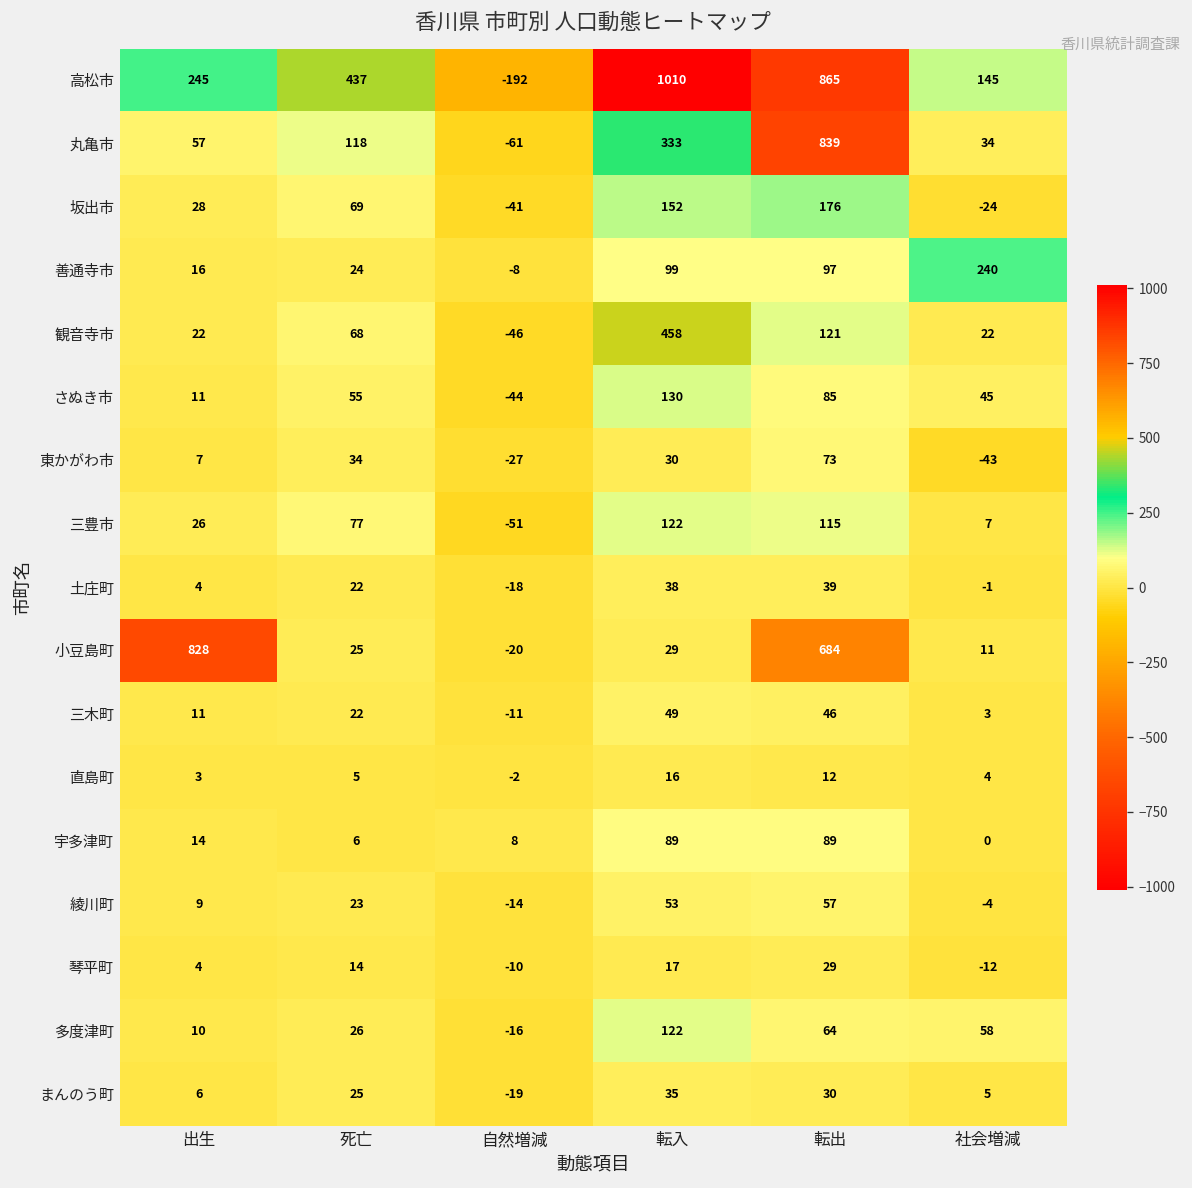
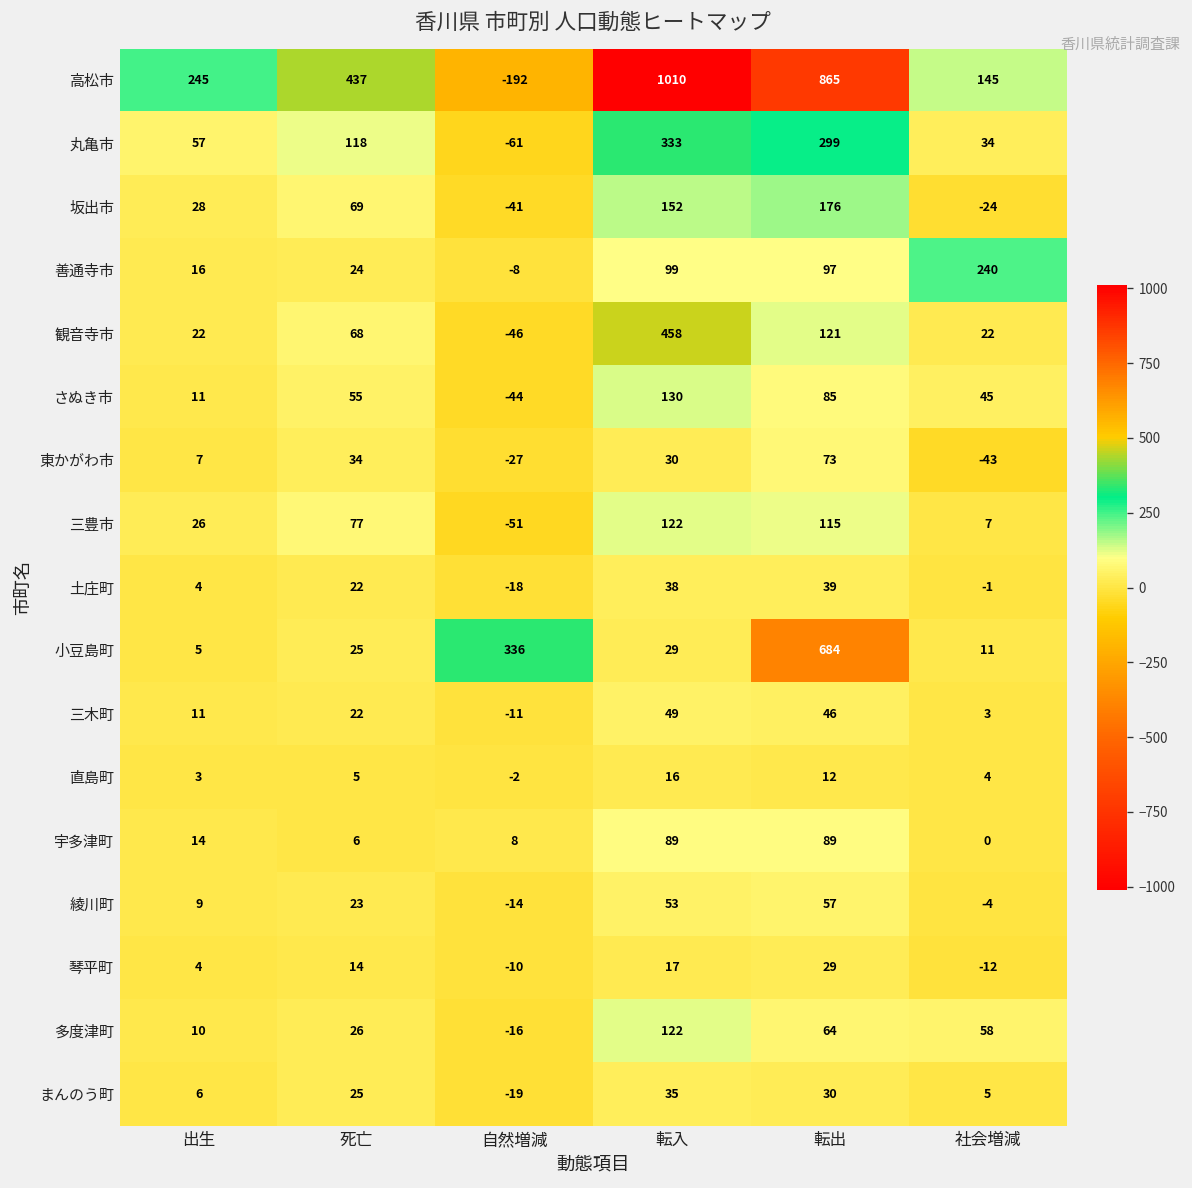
  {
    "高松市": {
      "出生": 245,
      "死亡": 437,
      "自然増減": -192,
      "転入": 1010,
      "転出": 865,
      "社会増減": 145
    },
    "丸亀市": {
      "出生": 57,
      "死亡": 118,
      "自然増減": -61,
      "転入": 333,
-     "転出": 839,
+     "転出": 299,
      "社会増減": 34
    },
    "坂出市": {
      "出生": 28,
      "死亡": 69,
      "自然増減": -41,
      "転入": 152,
      "転出": 176,
      "社会増減": -24
    },
    "善通寺市": {
      "出生": 16,
      "死亡": 24,
      "自然増減": -8,
      "転入": 99,
      "転出": 97,
      "社会増減": 240
    },
    "観音寺市": {
      "出生": 22,
      "死亡": 68,
      "自然増減": -46,
      "転入": 458,
      "転出": 121,
      "社会増減": 22
    },
    "さぬき市": {
      "出生": 11,
      "死亡": 55,
      "自然増減": -44,
      "転入": 130,
      "転出": 85,
      "社会増減": 45
    },
    "東かがわ市": {
      "出生": 7,
      "死亡": 34,
      "自然増減": -27,
      "転入": 30,
      "転出": 73,
      "社会増減": -43
    },
    "三豊市": {
      "出生": 26,
      "死亡": 77,
      "自然増減": -51,
      "転入": 122,
      "転出": 115,
      "社会増減": 7
    },
    "土庄町": {
      "出生": 4,
      "死亡": 22,
      "自然増減": -18,
      "転入": 38,
      "転出": 39,
      "社会増減": -1
    },
    "小豆島町": {
-     "出生": 828,
+     "出生": 5,
      "死亡": 25,
-     "自然増減": -20,
+     "自然増減": 336,
      "転入": 29,
      "転出": 684,
      "社会増減": 11
    },
    "三木町": {
      "出生": 11,
      "死亡": 22,
      "自然増減": -11,
      "転入": 49,
      "転出": 46,
      "社会増減": 3
    },
    "直島町": {
      "出生": 3,
      "死亡": 5,
      "自然増減": -2,
      "転入": 16,
      "転出": 12,
      "社会増減": 4
    },
    "宇多津町": {
      "出生": 14,
      "死亡": 6,
      "自然増減": 8,
      "転入": 89,
      "転出": 89,
      "社会増減": 0
    },
    "綾川町": {
      "出生": 9,
      "死亡": 23,
      "自然増減": -14,
      "転入": 53,
      "転出": 57,
      "社会増減": -4
    },
    "琴平町": {
      "出生": 4,
      "死亡": 14,
      "自然増減": -10,
      "転入": 17,
      "転出": 29,
      "社会増減": -12
    },
    "多度津町": {
      "出生": 10,
      "死亡": 26,
      "自然増減": -16,
      "転入": 122,
      "転出": 64,
      "社会増減": 58
    },
    "まんのう町": {
      "出生": 6,
      "死亡": 25,
      "自然増減": -19,
      "転入": 35,
      "転出": 30,
      "社会増減": 5
    }
  }
